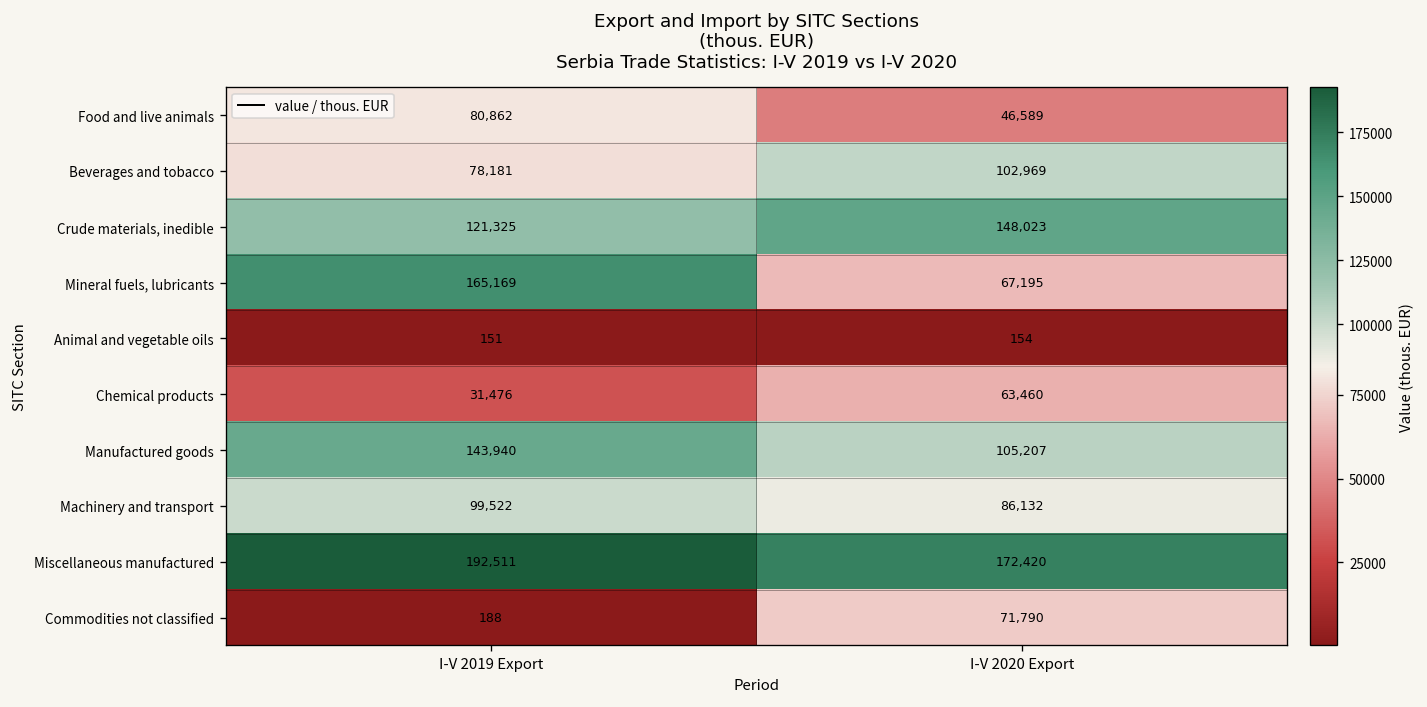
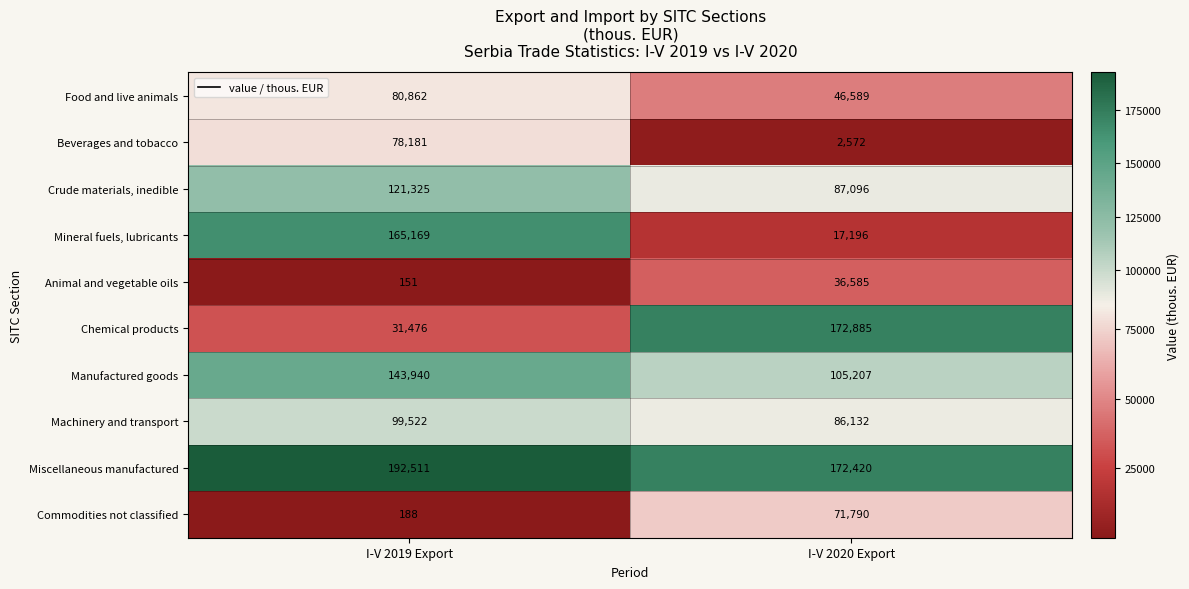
  {
    "Food and live animals": {
      "I-V 2019 Export": "80,862",
      "I-V 2020 Export": "46,589"
    },
    "Beverages and tobacco": {
      "I-V 2019 Export": "78,181",
-     "I-V 2020 Export": "102,969"
+     "I-V 2020 Export": "2,572"
    },
    "Crude materials, inedible": {
      "I-V 2019 Export": "121,325",
-     "I-V 2020 Export": "148,023"
+     "I-V 2020 Export": "87,096"
    },
    "Mineral fuels, lubricants": {
      "I-V 2019 Export": "165,169",
-     "I-V 2020 Export": "67,195"
+     "I-V 2020 Export": "17,196"
    },
    "Animal and vegetable oils": {
      "I-V 2019 Export": "151",
-     "I-V 2020 Export": "154"
+     "I-V 2020 Export": "36,585"
    },
    "Chemical products": {
      "I-V 2019 Export": "31,476",
-     "I-V 2020 Export": "63,460"
+     "I-V 2020 Export": "172,885"
    },
    "Manufactured goods": {
      "I-V 2019 Export": "143,940",
      "I-V 2020 Export": "105,207"
    },
    "Machinery and transport": {
      "I-V 2019 Export": "99,522",
      "I-V 2020 Export": "86,132"
    },
    "Miscellaneous manufactured": {
      "I-V 2019 Export": "192,511",
      "I-V 2020 Export": "172,420"
    },
    "Commodities not classified": {
      "I-V 2019 Export": "188",
      "I-V 2020 Export": "71,790"
    }
  }
